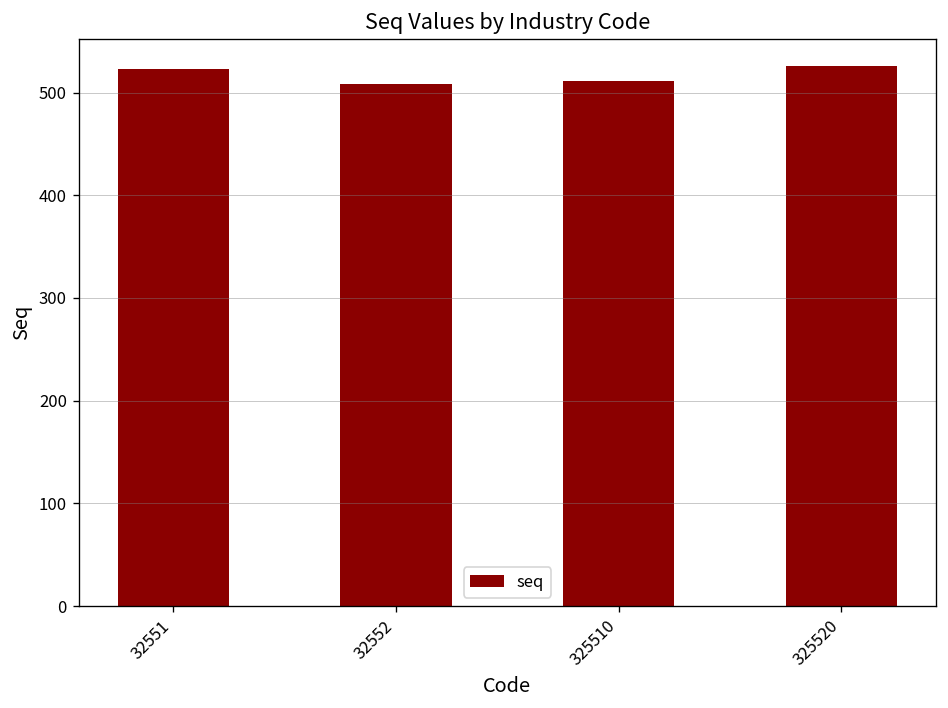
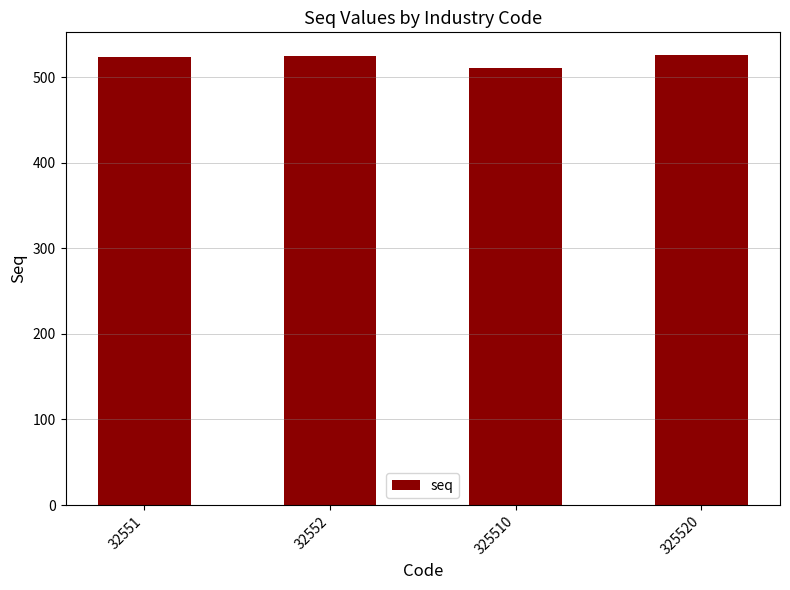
  {
    "32551": 520,
-   "32552": 510,
+   "32552": 530,
    "325510": 510,
    "325520": 530
  }
